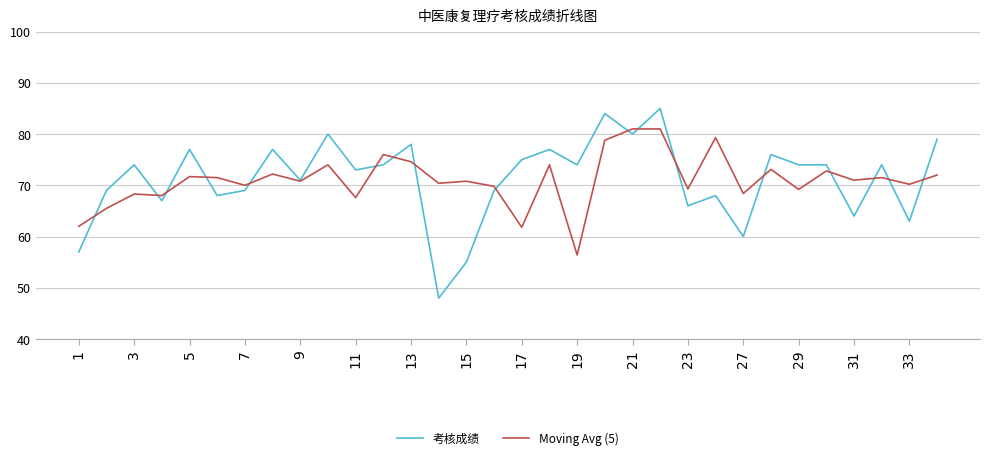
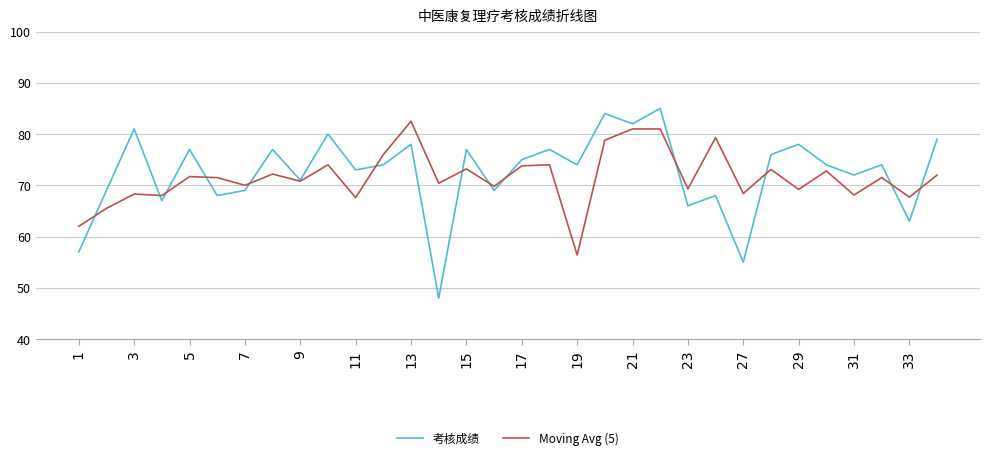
  {
    "考核成绩": {
      "1": 57,
-     "3": 74,
+     "3": 81,
      "5": 77,
      "7": 69,
      "11": 73,
      "13": 78,
-     "15": 55,
+     "15": 77,
      "17": 75,
      "19": 74,
-     "21": 80,
+     "21": 82,
      "23": 66,
-     "27": 60,
-     "29": 74,
-     "31": 64,
+     "27": 55,
+     "29": 78,
+     "31": 72,
      "33": 63
    },
    "Moving Avg (5)": {
      "1": 62,
      "3": 68,
      "5": 72,
      "7": 70,
      "11": 68,
-     "13": 75,
-     "15": 71,
-     "17": 62,
+     "13": 83,
+     "15": 73,
+     "17": 74,
      "19": 56,
      "21": 81,
      "23": 69,
      "27": 68,
      "29": 69,
-     "31": 71,
-     "33": 70
+     "31": 68,
+     "33": 68
    }
  }
